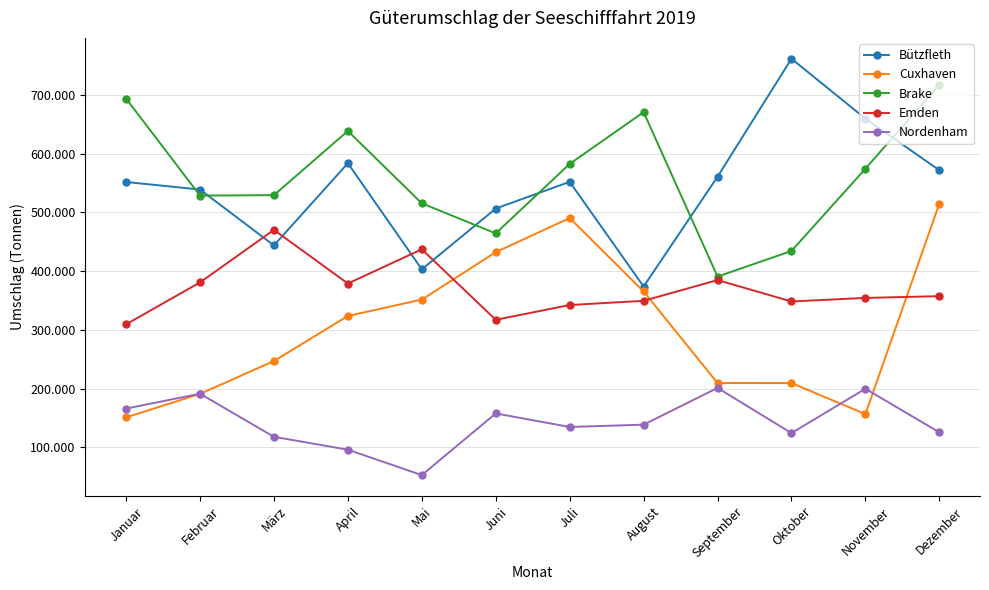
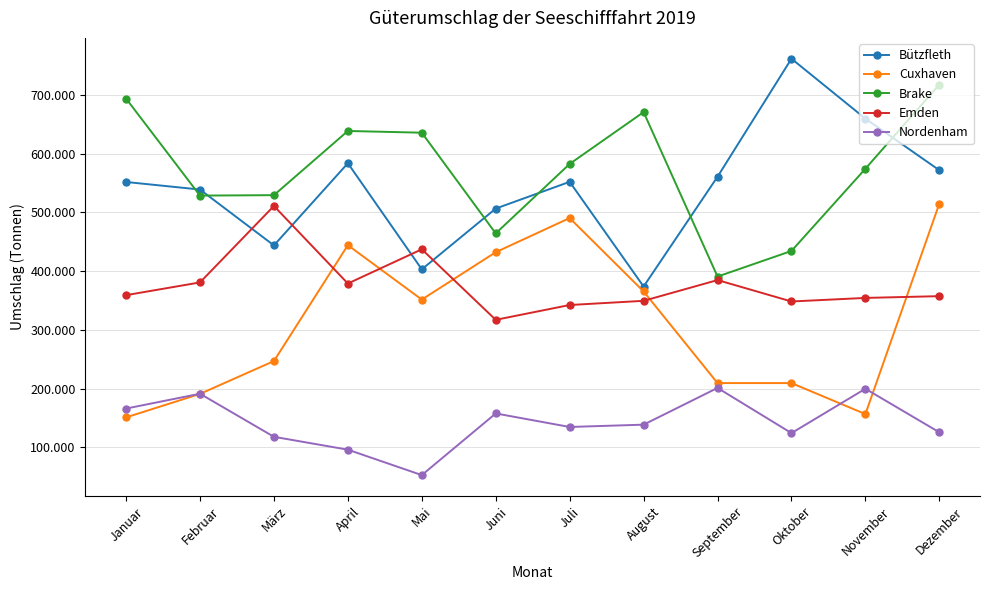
  {
    "Bützfleth": {
      "Januar": 550,
      "Februar": 540,
      "März": 440,
      "April": 580,
      "Mai": 400,
      "Juni": 510,
      "Juli": 550,
      "August": 370,
      "September": 560,
      "Oktober": 760,
      "Dezember": 570
    },
    "Cuxhaven": {
      "Januar": 150,
      "März": 250,
-     "April": 320,
+     "April": 440,
      "Mai": 350,
      "Juni": 430,
      "Juli": 490,
      "August": 370,
      "September": 210,
      "Oktober": 210,
      "November": 160,
      "Dezember": 510
    },
    "Brake": {
      "Januar": 690,
      "Februar": 530,
      "März": 530,
      "April": 640,
-     "Mai": 520,
+     "Mai": 640,
      "Juni": 460,
      "Juli": 580,
      "August": 670,
      "September": 390,
      "Oktober": 430,
      "November": 570
    },
    "Emden": {
-     "Januar": 310,
+     "Januar": 360,
      "Februar": 380,
-     "März": 470,
+     "März": 510,
      "April": 380,
      "Mai": 440,
      "Juni": 320,
      "Juli": 340,
      "August": 350,
      "September": 380,
      "Oktober": 350,
      "November": 350,
      "Dezember": 360
    },
    "Nordenham": {
      "Januar": 170,
      "März": 120,
      "April": 100,
      "Mai": 50,
      "Juni": 160,
      "Juli": 130,
      "August": 140,
      "September": 200,
      "Oktober": 120,
      "November": 200,
      "Dezember": 130
    }
  }
